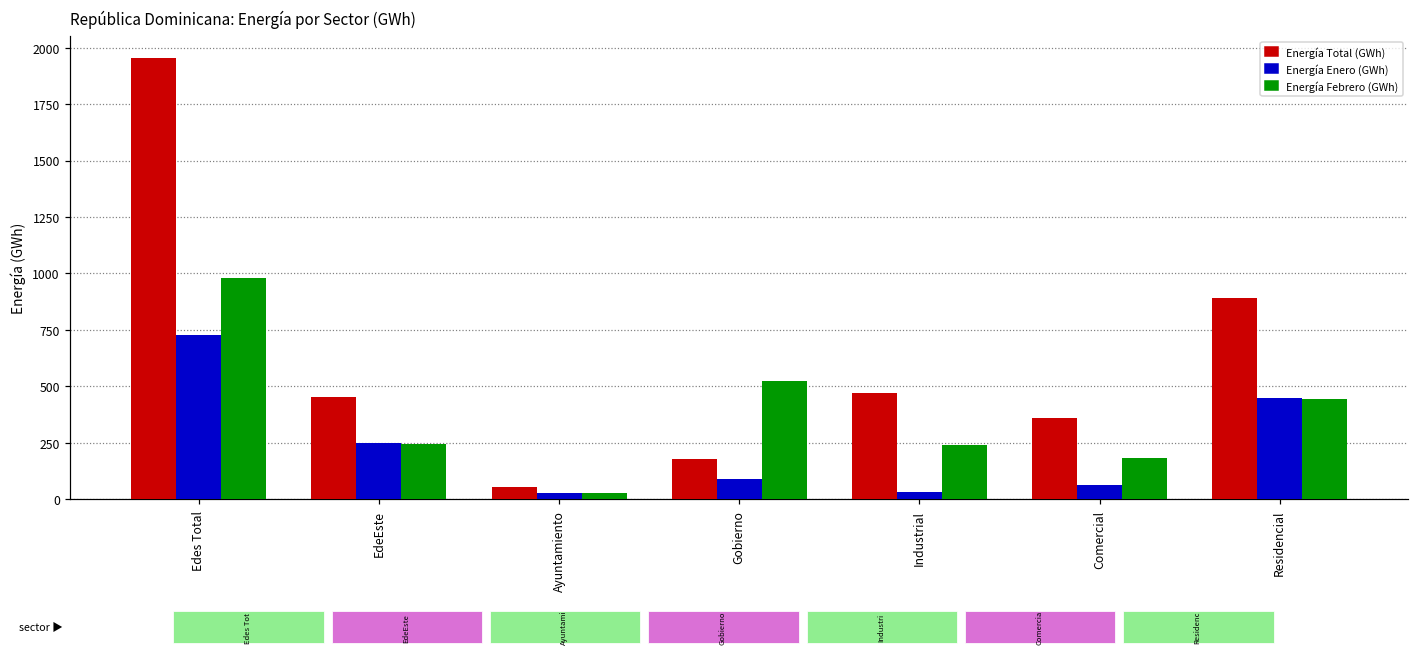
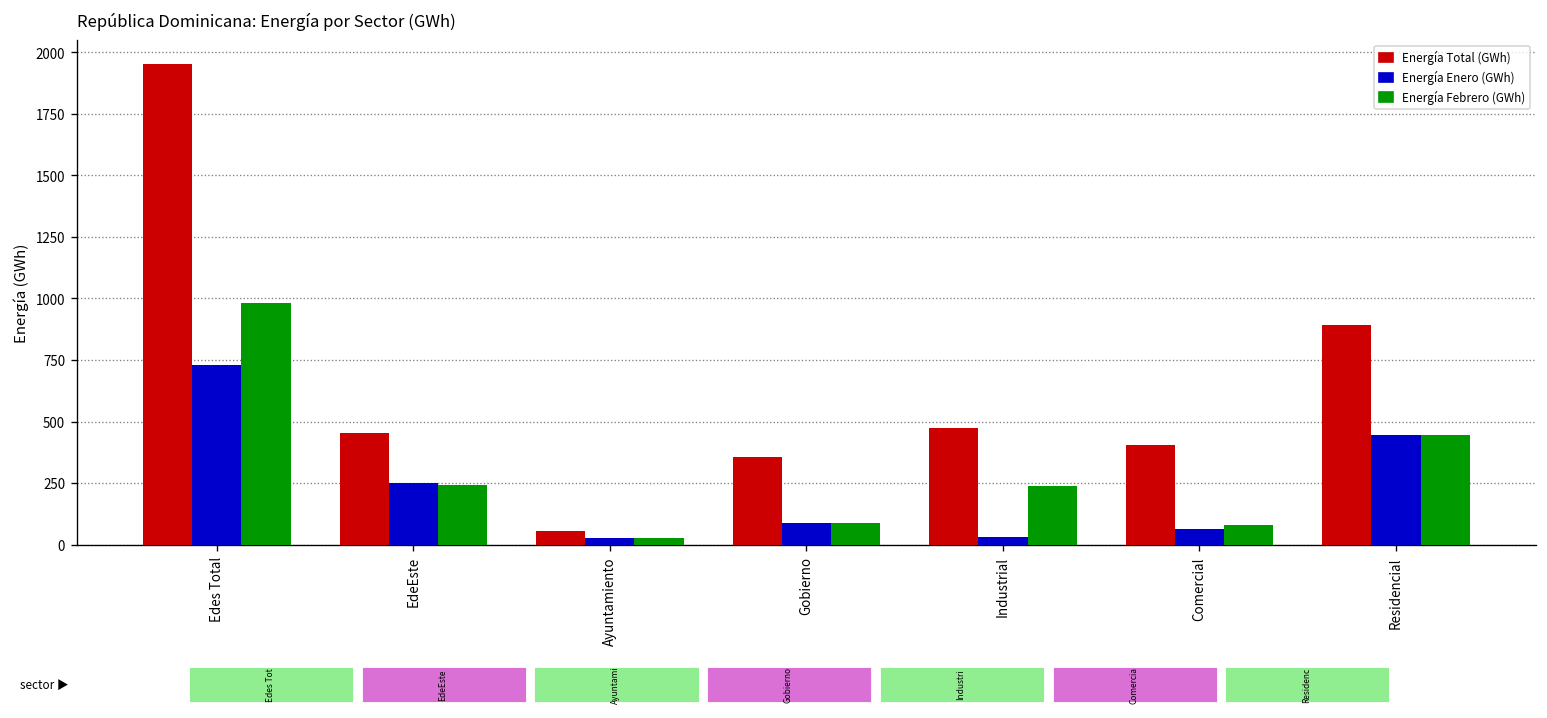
  {
    "Energía Total (GWh)": {
      "Edes Total": 1950,
      "EdeEste": 450,
      "Ayuntamiento": 60,
-     "Gobierno": 180,
+     "Gobierno": 360,
      "Industrial": 470,
-     "Comercial": 360,
+     "Comercial": 410,
      "Residencial": 890
    },
    "Energía Enero (GWh)": {
      "Edes Total": 730,
      "EdeEste": 250,
      "Ayuntamiento": 30,
      "Gobierno": 90,
      "Industrial": 30,
      "Comercial": 60,
      "Residencial": 450
    },
    "Energía Febrero (GWh)": {
      "Edes Total": 980,
      "EdeEste": 240,
      "Ayuntamiento": 30,
-     "Gobierno": 520,
+     "Gobierno": 90,
      "Industrial": 240,
-     "Comercial": 180,
+     "Comercial": 80,
      "Residencial": 440
    }
  }
